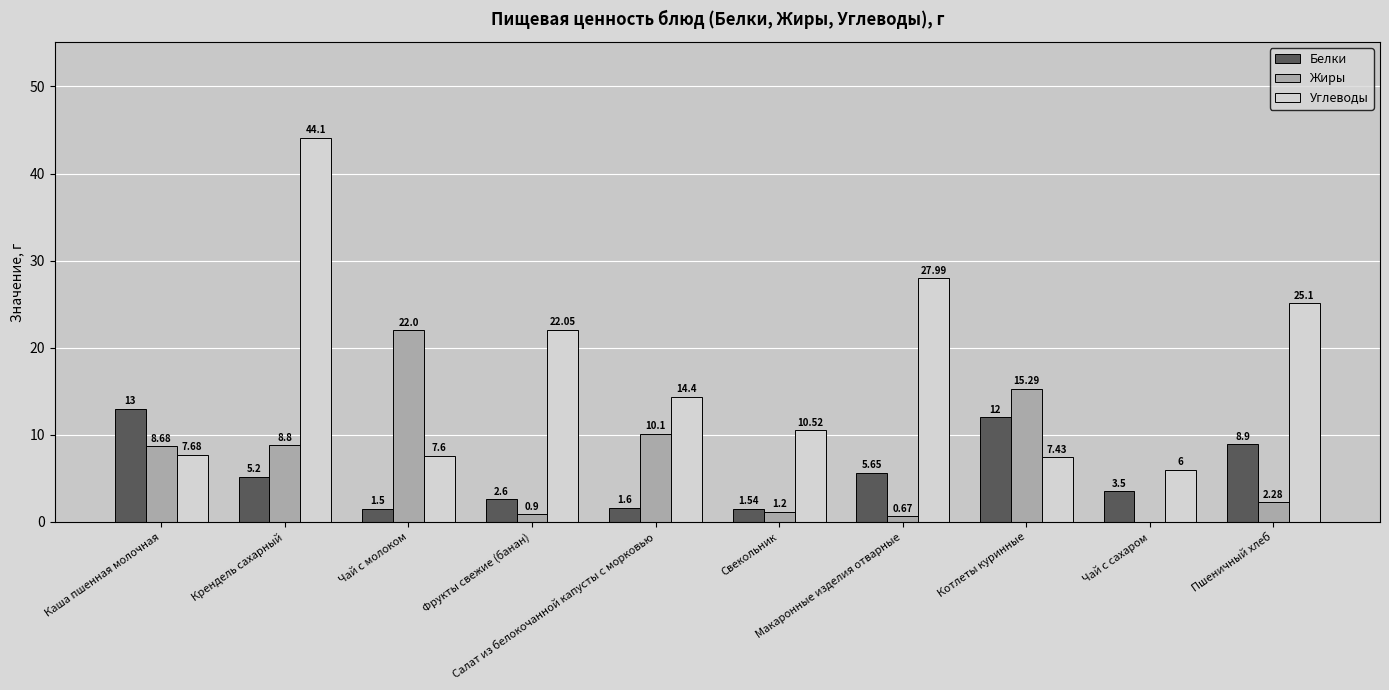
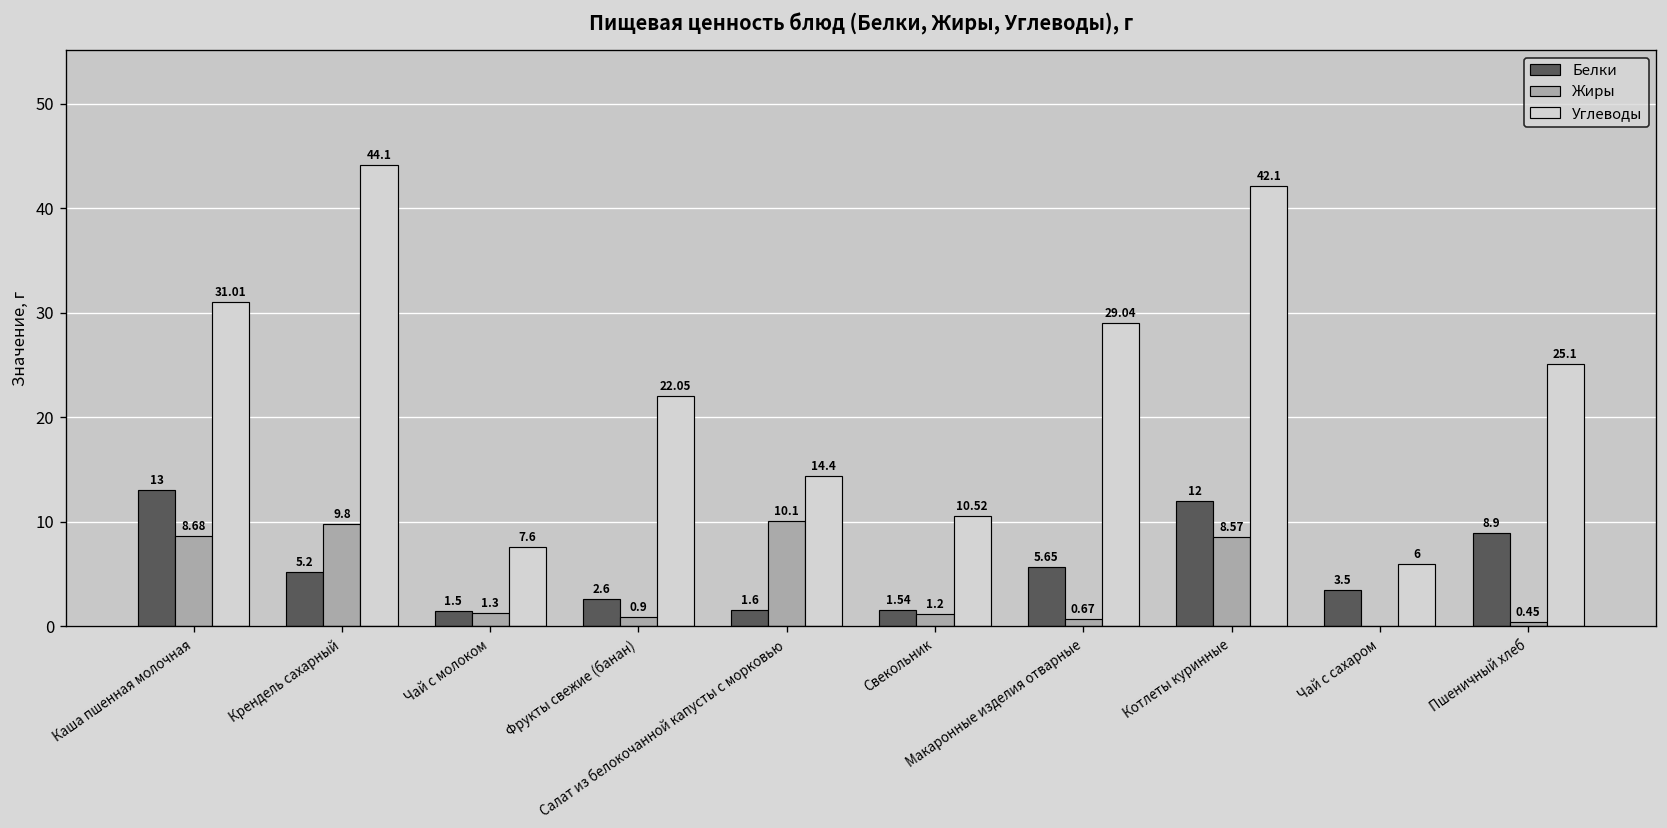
  {
    "Белки": {
      "Каша пшенная молочная": 13,
      "Крендель сахарный": 5.2,
      "Чай с молоком": 1.5,
      "Фрукты свежие (банан)": 2.6,
      "Салат из белокочанной капусты с морковью": 1.6,
      "Свекольник": 1.54,
      "Макаронные изделия отварные": 5.65,
      "Котлеты куринные": 12,
      "Чай с сахаром": 3.5,
      "Пшеничный хлеб": 8.9
    },
    "Жиры": {
      "Каша пшенная молочная": 8.68,
-     "Крендель сахарный": 8.8,
-     "Чай с молоком": 22.0,
+     "Крендель сахарный": 9.8,
+     "Чай с молоком": 1.3,
      "Фрукты свежие (банан)": 0.9,
      "Салат из белокочанной капусты с морковью": 10.1,
      "Свекольник": 1.2,
      "Макаронные изделия отварные": 0.67,
-     "Котлеты куринные": 15.29,
-     "Пшеничный хлеб": 2.28
+     "Котлеты куринные": 8.57,
+     "Пшеничный хлеб": 0.45
    },
    "Углеводы": {
-     "Каша пшенная молочная": 7.68,
+     "Каша пшенная молочная": 31.01,
      "Крендель сахарный": 44.1,
      "Чай с молоком": 7.6,
      "Фрукты свежие (банан)": 22.05,
      "Салат из белокочанной капусты с морковью": 14.4,
      "Свекольник": 10.52,
-     "Макаронные изделия отварные": 27.99,
-     "Котлеты куринные": 7.43,
+     "Макаронные изделия отварные": 29.04,
+     "Котлеты куринные": 42.1,
      "Чай с сахаром": 6,
      "Пшеничный хлеб": 25.1
    }
  }
